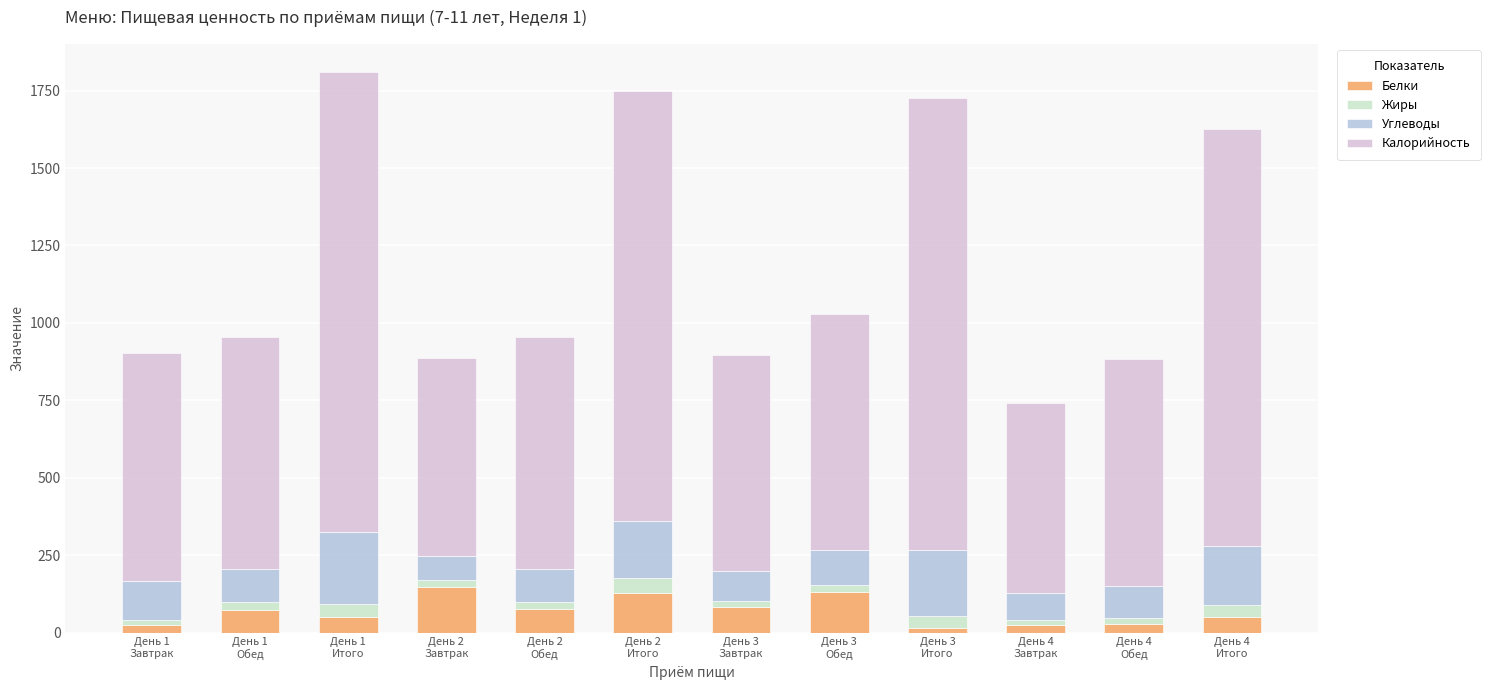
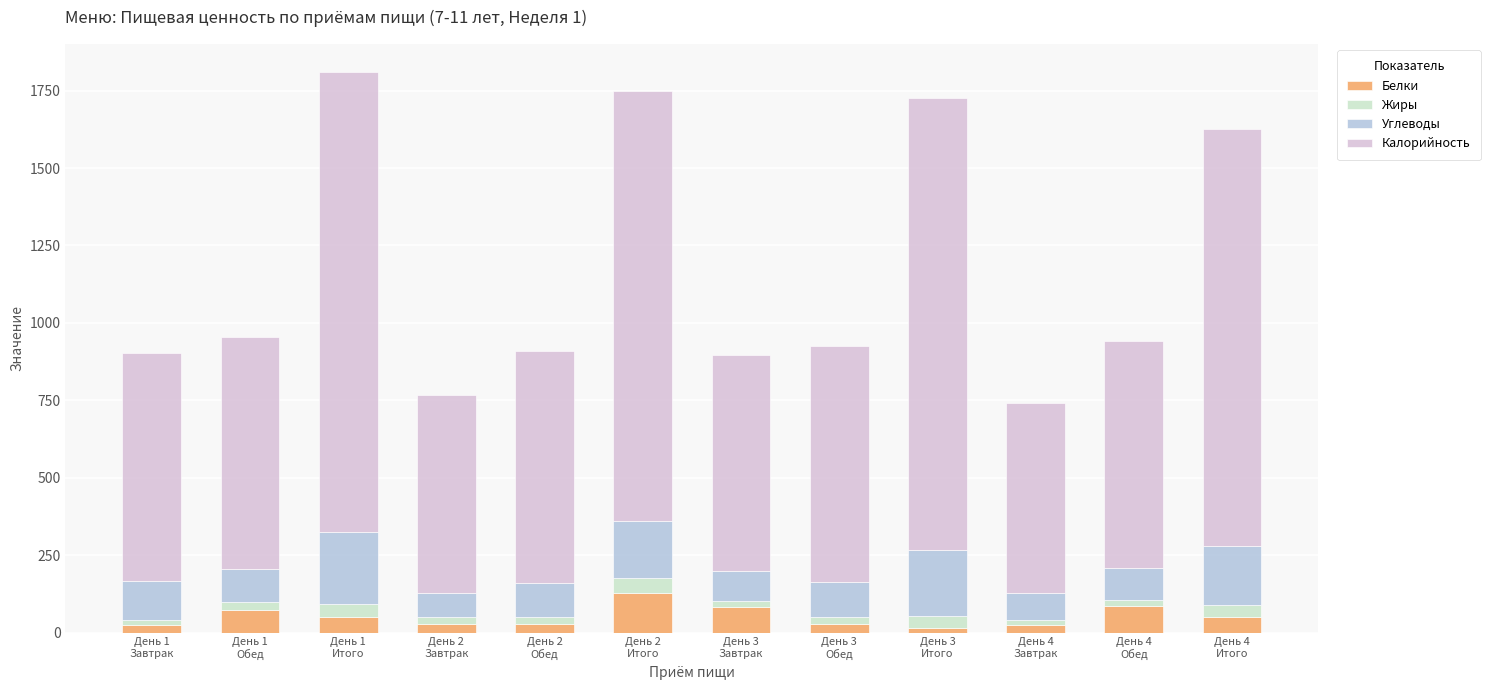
  {
    "Белки": {
      "День 1 Завтрак": 20,
      "День 1 Обед": 70,
      "День 1 Итого": 50,
-     "День 2 Завтрак": 150,
-     "День 2 Обед": 80,
+     "День 2 Завтрак": 30,
+     "День 2 Обед": 30,
      "День 2 Итого": 130,
      "День 3 Завтрак": 80,
-     "День 3 Обед": 130,
+     "День 3 Обед": 30,
      "День 3 Итого": 10,
      "День 4 Завтрак": 20,
-     "День 4 Обед": 30,
+     "День 4 Обед": 90,
      "День 4 Итого": 50
    }
  }
